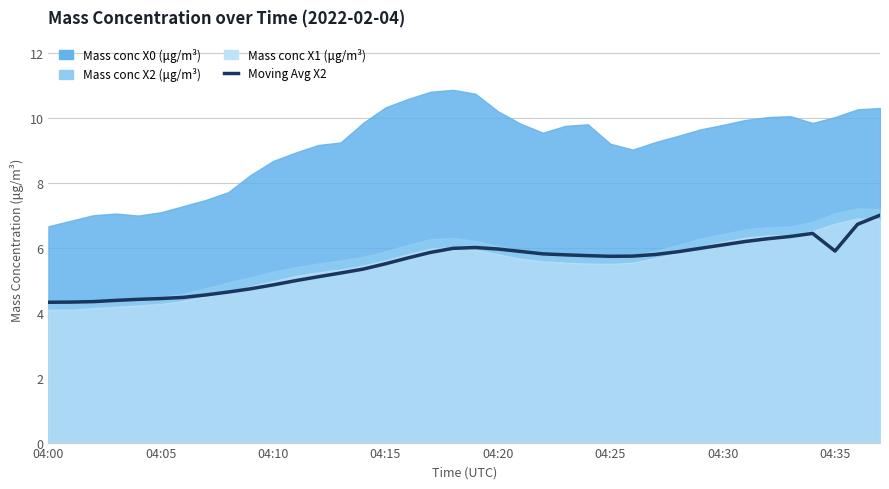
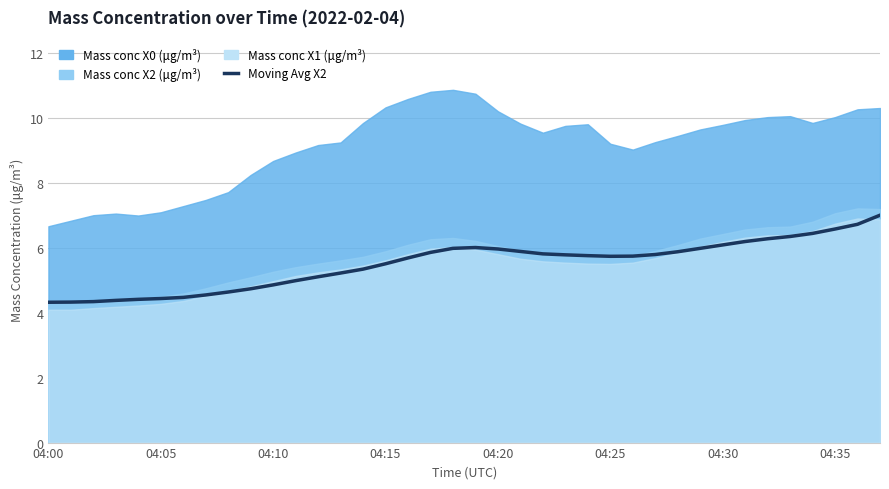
  {
    "Moving Avg X2": {
      "04:10": 4.9,
      "04:15": 5.5,
      "04:20": 6.0,
      "04:30": 6.1,
-     "04:35": 5.9
+     "04:35": 6.6
    }
  }
